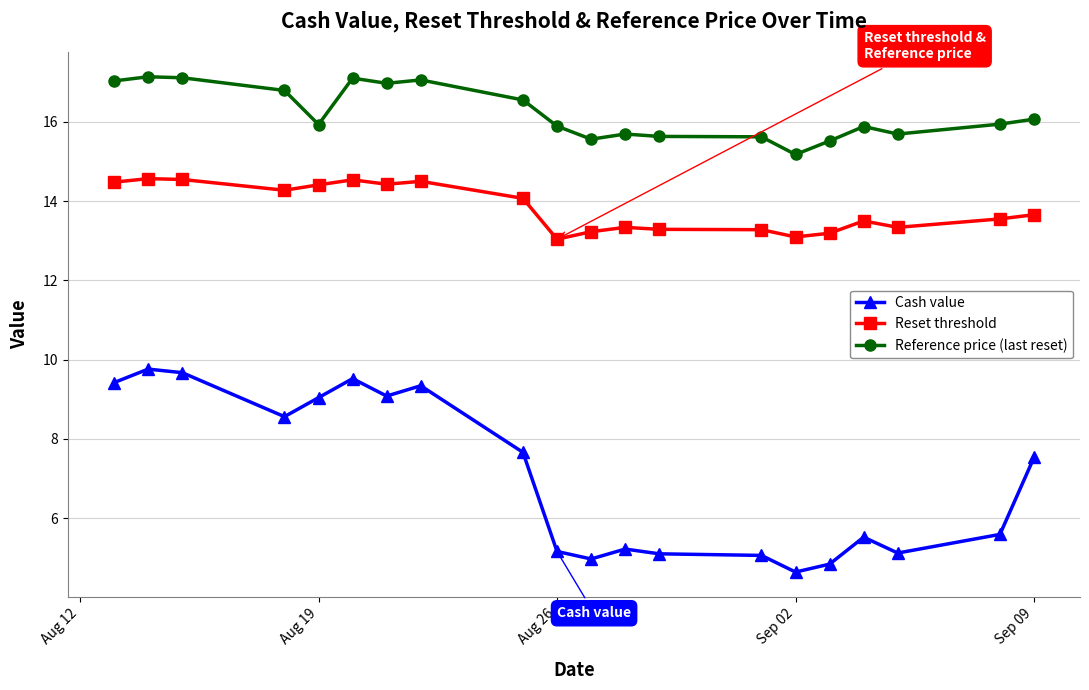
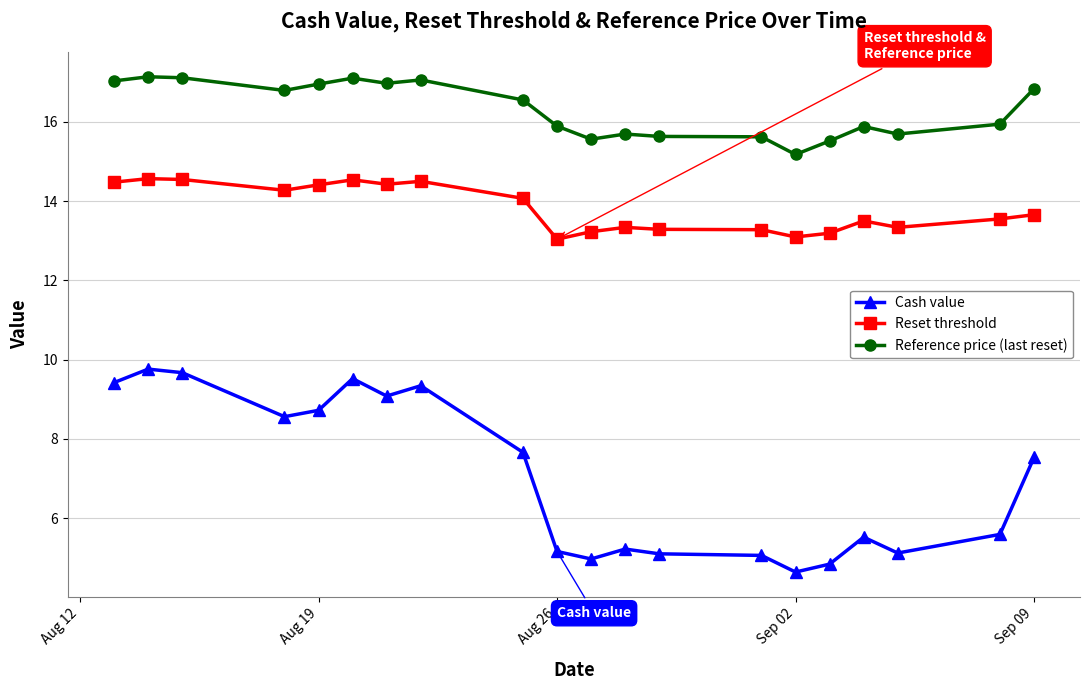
  {
    "Cash value": {
-     "Aug 19": 9.0,
+     "Aug 19": 8.7,
      "Aug 26": 5.2,
      "Sep 02": 4.6,
      "Sep 09": 7.5
    },
    "Reset threshold": {
      "Aug 19": 14.4,
      "Aug 26": 13.0,
      "Sep 02": 13.1,
      "Sep 09": 13.7
    },
    "Reference price (last reset)": {
-     "Aug 19": 15.9,
+     "Aug 19": 17.0,
      "Aug 26": 15.9,
      "Sep 02": 15.2,
-     "Sep 09": 16.1
+     "Sep 09": 16.8
    }
  }
